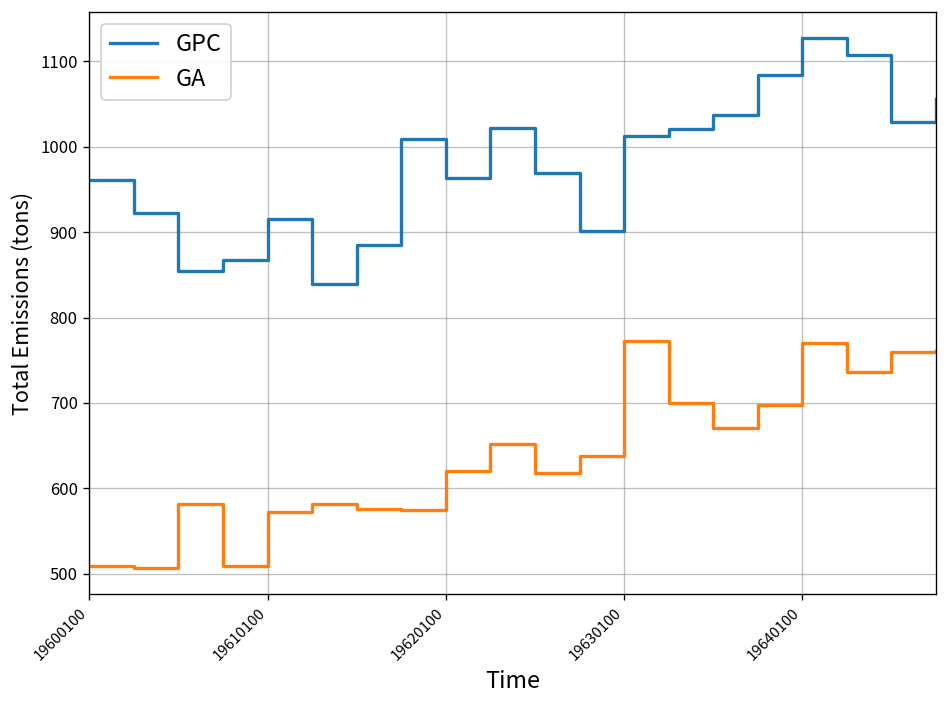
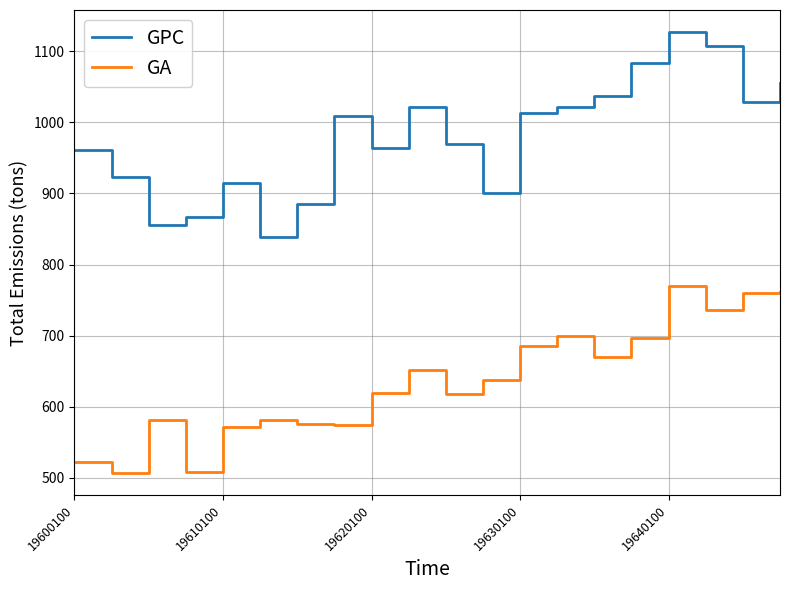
  {
    "GPC": {
      "19600100": 960,
      "19610100": 920,
      "19620100": 960,
      "19630100": 1010,
      "19640100": 1130
    },
    "GA": {
-     "19600100": 510,
+     "19600100": 520,
      "19610100": 570,
      "19620100": 620,
-     "19630100": 770,
+     "19630100": 690,
      "19640100": 770
    }
  }
